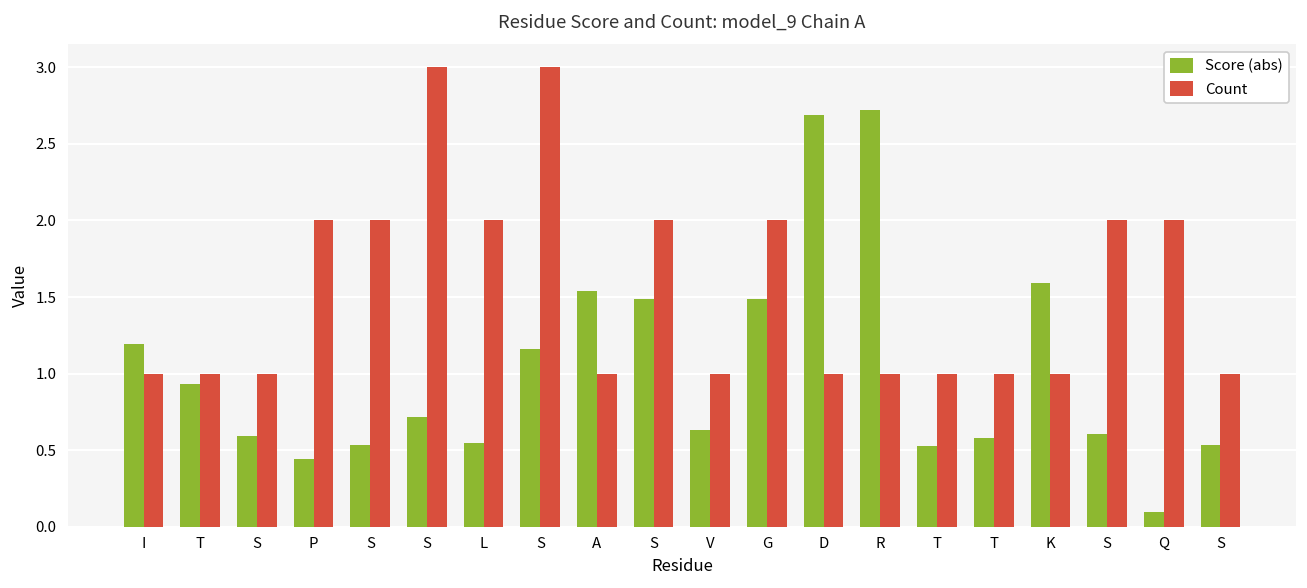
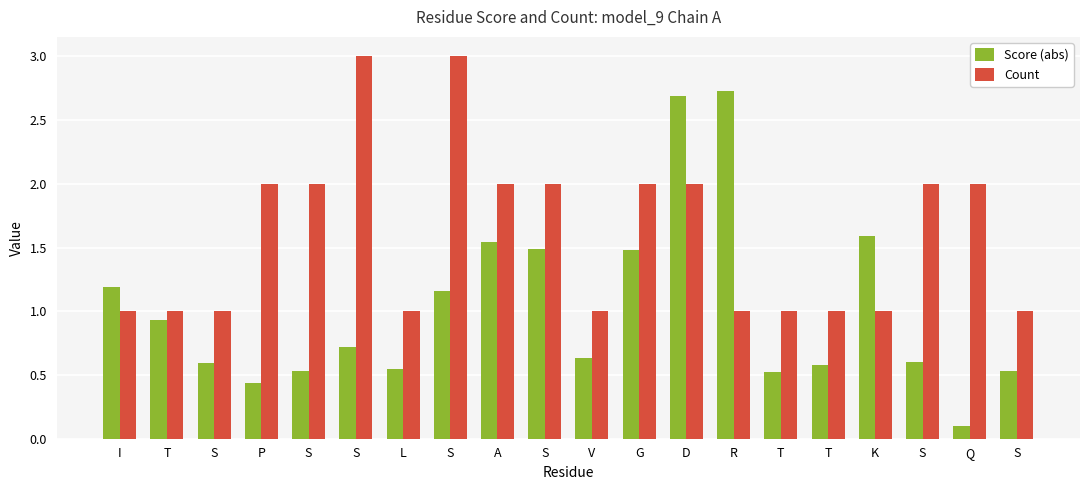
  {
    "Score (abs)": {
      "I": 1.19,
      "P": 0.44,
      "L": 0.55,
      "A": 1.54,
      "V": 0.63,
      "G": 1.48,
      "D": 2.69,
      "R": 2.72,
      "K": 1.59,
      "Q": 0.10
    },
    "Count": {
      "I": 1,
      "P": 2,
-     "L": 2,
-     "A": 1,
+     "L": 1,
+     "A": 2,
      "V": 1,
      "G": 2,
-     "D": 1,
+     "D": 2,
      "R": 1,
      "K": 1,
      "Q": 2
    }
  }
